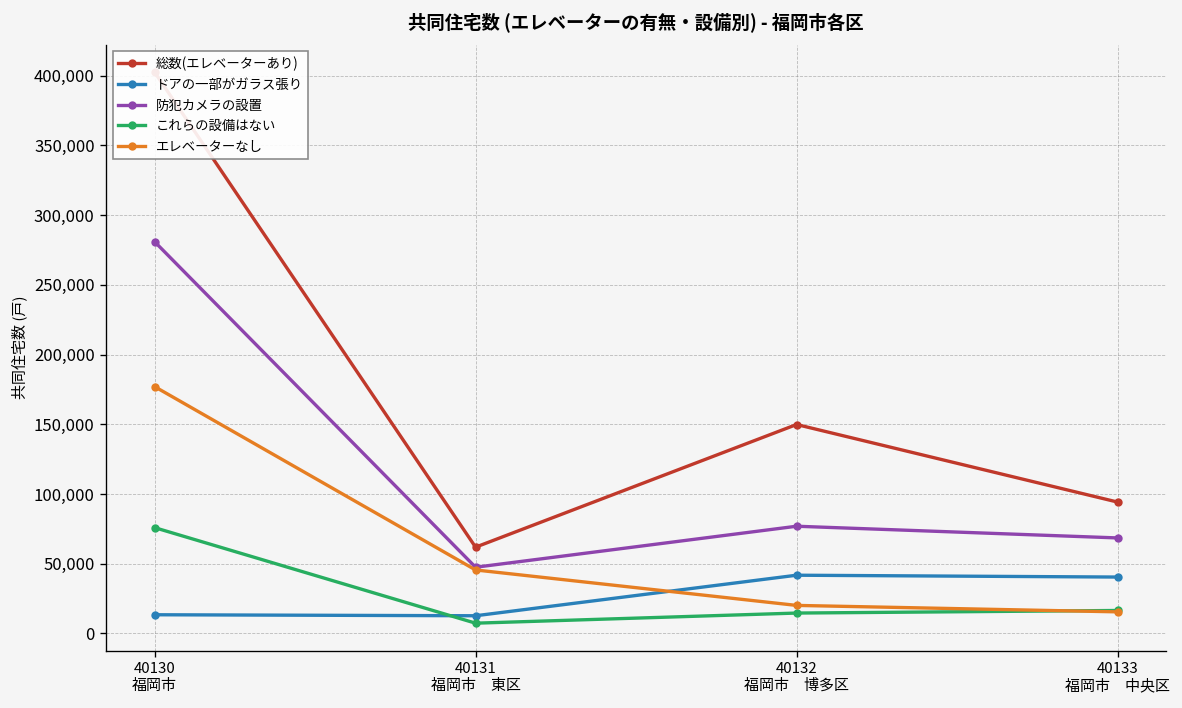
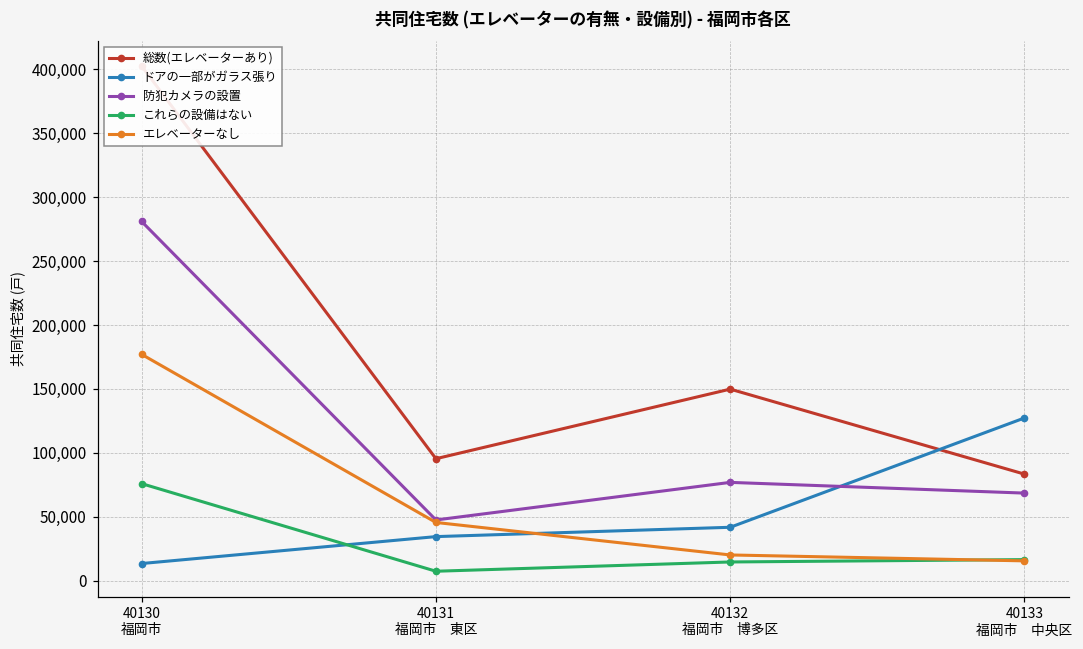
  {
    "総数(エレベーターあり)": {
-     "40131 福岡市 東区": "62,000",
+     "40131 福岡市 東区": "95,000",
      "40132 福岡市 博多区": "150,000",
-     "40133 福岡市 中央区": "94,000"
+     "40133 福岡市 中央区": "83,000"
    },
    "ドアの一部がガラス張り": {
      "40130 福岡市": "13,000",
-     "40131 福岡市 東区": "13,000",
+     "40131 福岡市 東区": "34,000",
      "40132 福岡市 博多区": "42,000",
-     "40133 福岡市 中央区": "40,000"
+     "40133 福岡市 中央区": "127,000"
    },
    "防犯カメラの設置": {
      "40130 福岡市": "281,000",
      "40132 福岡市 博多区": "77,000",
      "40133 福岡市 中央区": "69,000"
    },
    "これらの設備はない": {
      "40130 福岡市": "76,000",
      "40131 福岡市 東区": "7,000",
      "40132 福岡市 博多区": "15,000"
    },
    "エレベーターなし": {
      "40130 福岡市": "177,000",
      "40132 福岡市 博多区": "20,000"
    }
  }
